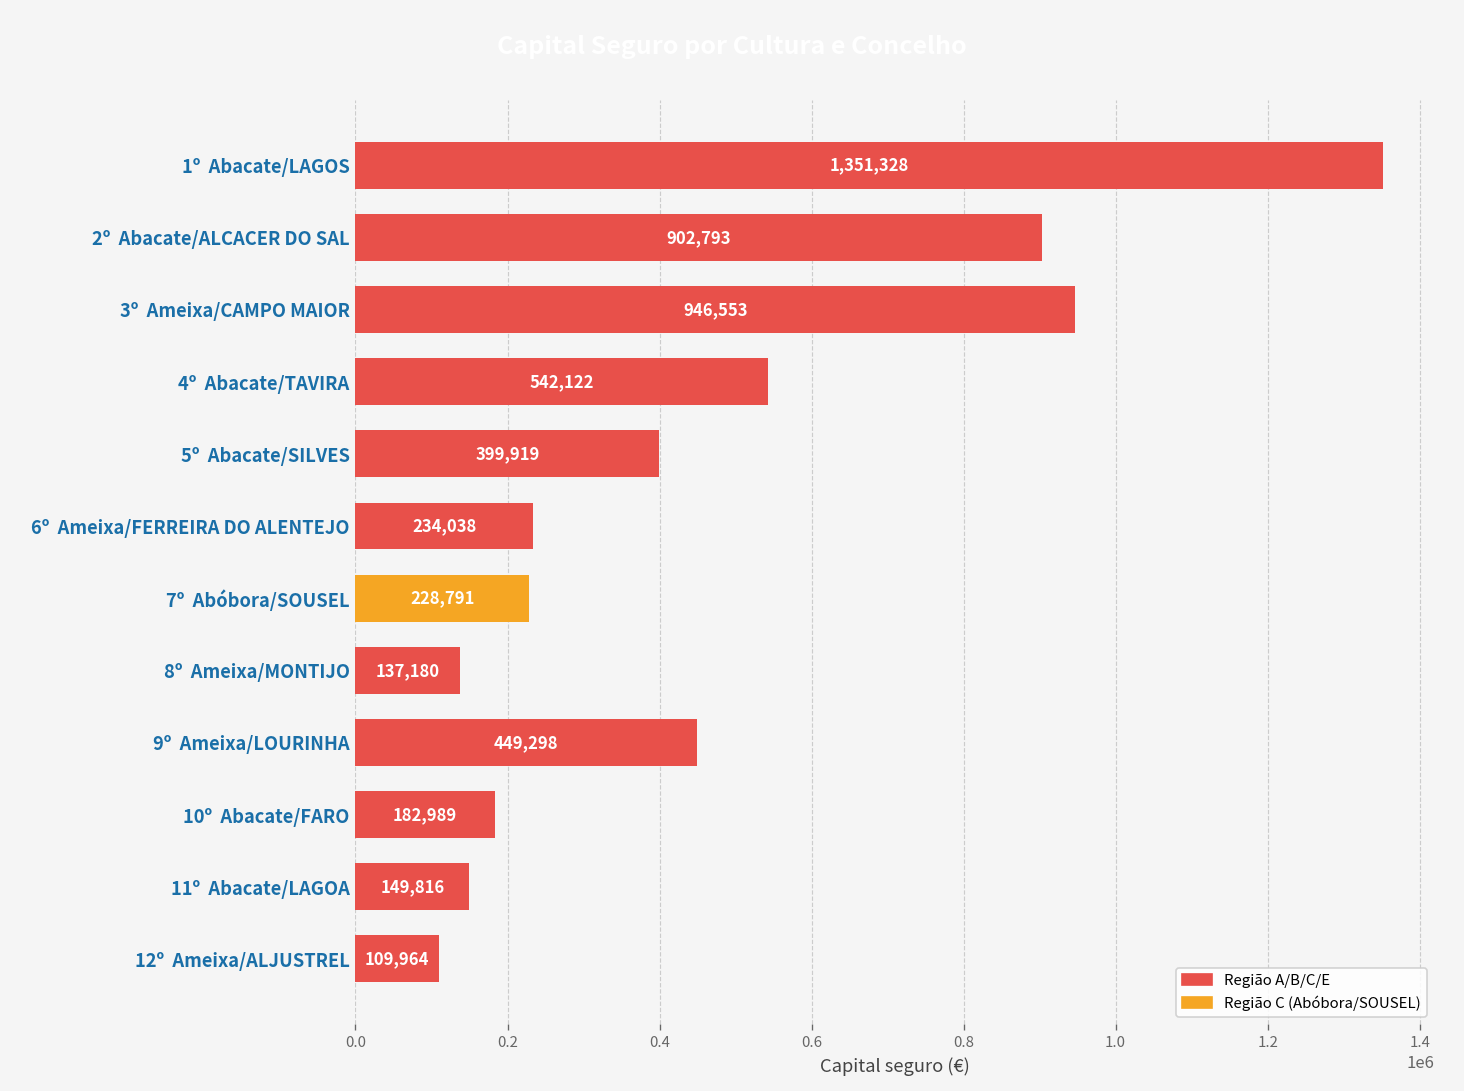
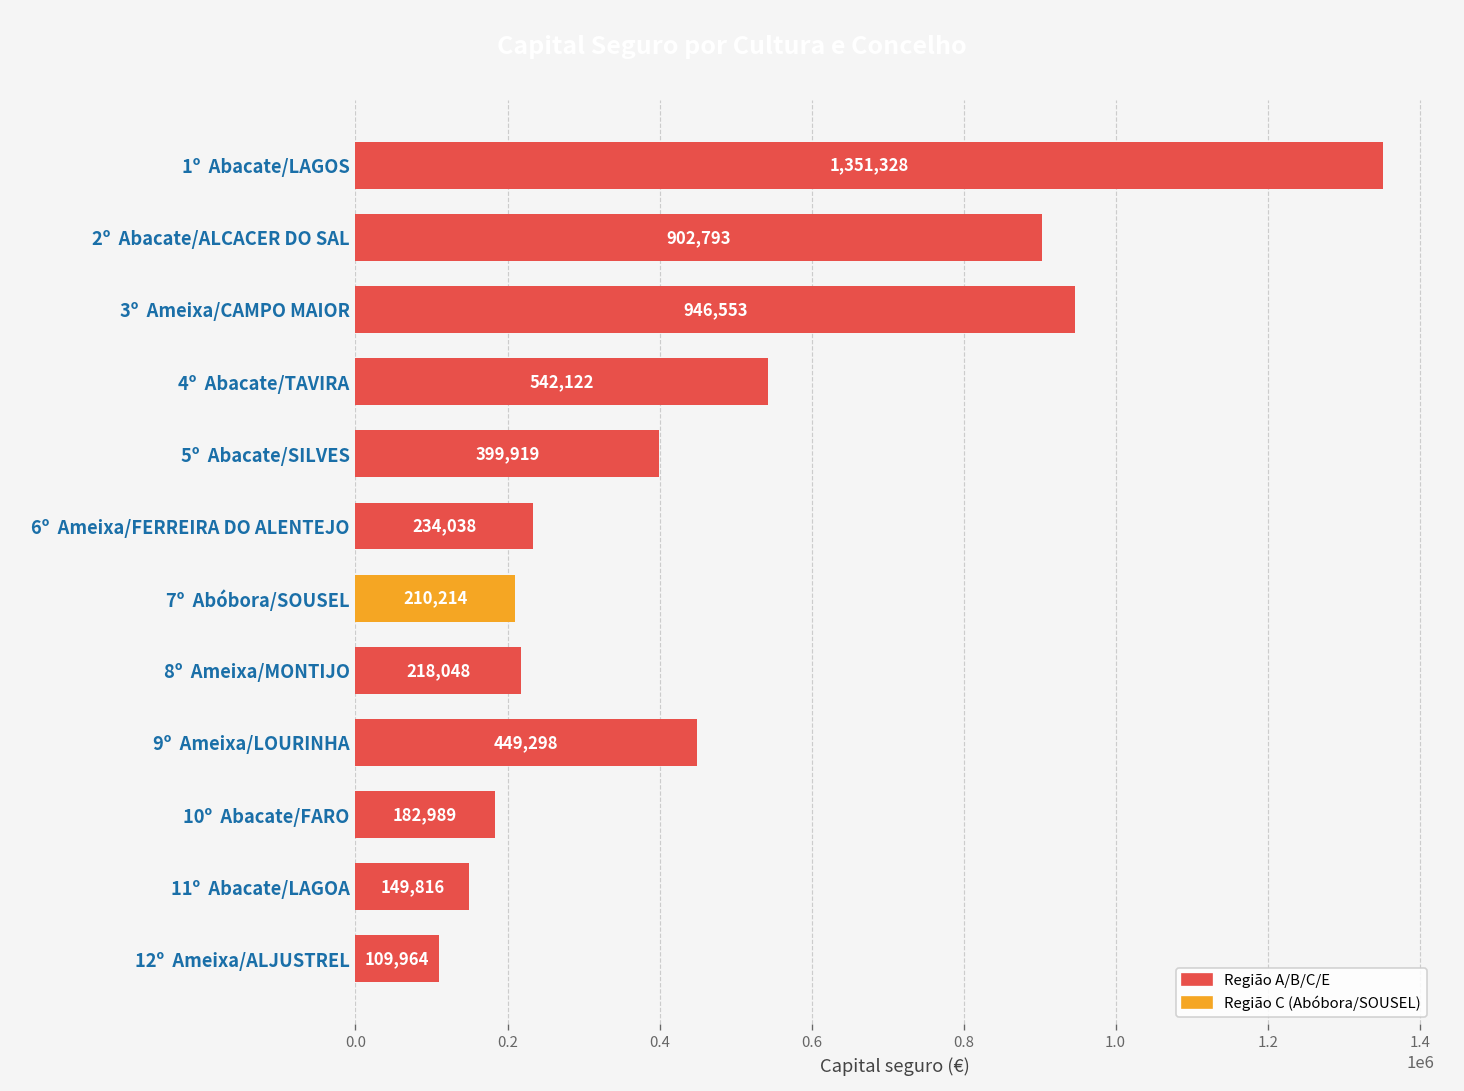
  {
    "1º Abacate/LAGOS": "1,351,328",
    "2º Abacate/ALCACER DO SAL": "902,793",
    "3º Ameixa/CAMPO MAIOR": "946,553",
    "4º Abacate/TAVIRA": "542,122",
    "5º Abacate/SILVES": "399,919",
    "6º Ameixa/FERREIRA DO ALENTEJO": "234,038",
-   "7º Abóbora/SOUSEL": "228,791",
-   "8º Ameixa/MONTIJO": "137,180",
+   "7º Abóbora/SOUSEL": "210,214",
+   "8º Ameixa/MONTIJO": "218,048",
    "9º Ameixa/LOURINHA": "449,298",
    "10º Abacate/FARO": "182,989",
    "11º Abacate/LAGOA": "149,816",
    "12º Ameixa/ALJUSTREL": "109,964"
  }
